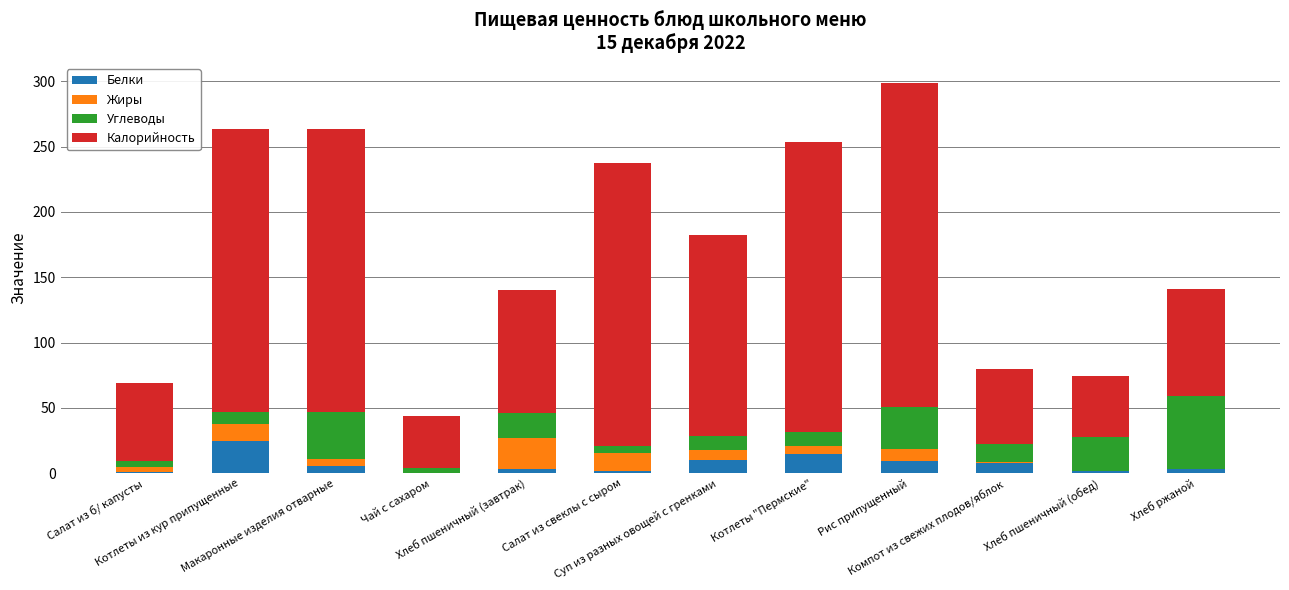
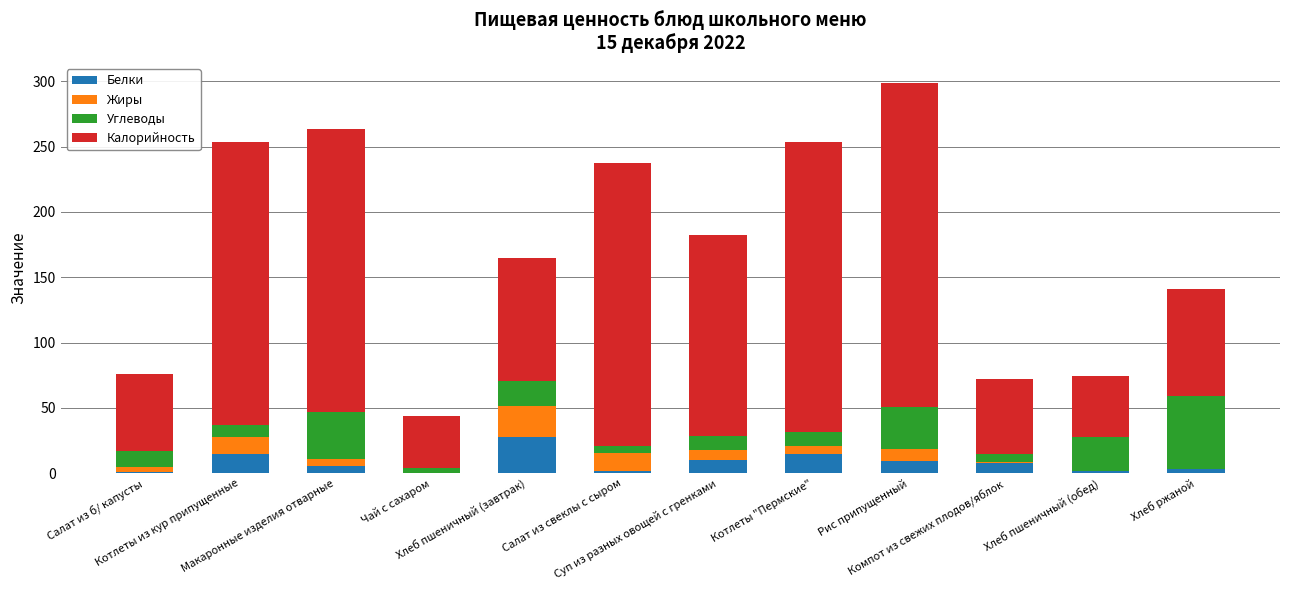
  {
    "Белки": {
-     "Котлеты из кур припущенные": 24,
+     "Котлеты из кур припущенные": 15,
      "Макаронные изделия отварные": 6,
      "Чай с сахаром": 0,
-     "Хлеб пшеничный (завтрак)": 3,
+     "Хлеб пшеничный (завтрак)": 27,
      "Салат из свеклы с сыром": 2,
      "Суп из разных овощей с гренками": 10,
      "Котлеты \"Пермские\"": 15,
      "Рис припущенный": 10,
      "Компот из свежих плодов/яблок": 8,
      "Хлеб ржаной": 3
    },
    "Жиры": {
      "Салат из б/ капусты": 4,
      "Котлеты из кур припущенные": 13,
      "Макаронные изделия отварные": 6,
      "Чай с сахаром": 0,
      "Хлеб пшеничный (завтрак)": 24,
      "Салат из свеклы с сыром": 14,
      "Суп из разных овощей с гренками": 8,
      "Котлеты \"Пермские\"": 6,
      "Рис припущенный": 9
    },
    "Углеводы": {
-     "Салат из б/ капусты": 4,
+     "Салат из б/ капусты": 12,
      "Котлеты из кур припущенные": 9,
      "Макаронные изделия отварные": 36,
      "Чай с сахаром": 4,
      "Хлеб пшеничный (завтрак)": 19,
      "Салат из свеклы с сыром": 5,
      "Суп из разных овощей с гренками": 11,
      "Котлеты \"Пермские\"": 11,
      "Рис припущенный": 32,
-     "Компот из свежих плодов/яблок": 14,
+     "Компот из свежих плодов/яблок": 7,
      "Хлеб пшеничный (обед)": 26,
      "Хлеб ржаной": 56
    },
    "Калорийность": {
      "Салат из б/ капусты": 59,
      "Котлеты из кур припущенные": 216,
      "Макаронные изделия отварные": 216,
      "Чай с сахаром": 40,
      "Хлеб пшеничный (завтрак)": 94,
      "Салат из свеклы с сыром": 217,
      "Суп из разных овощей с гренками": 153,
      "Котлеты \"Пермские\"": 222,
      "Рис припущенный": 248,
      "Компот из свежих плодов/яблок": 58,
      "Хлеб пшеничный (обед)": 47,
      "Хлеб ржаной": 81
    }
  }
